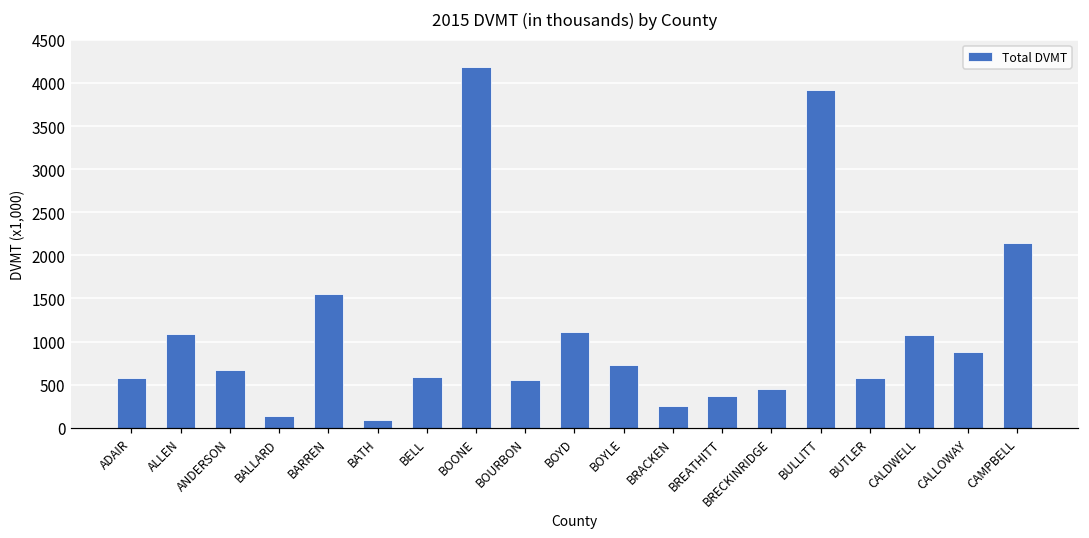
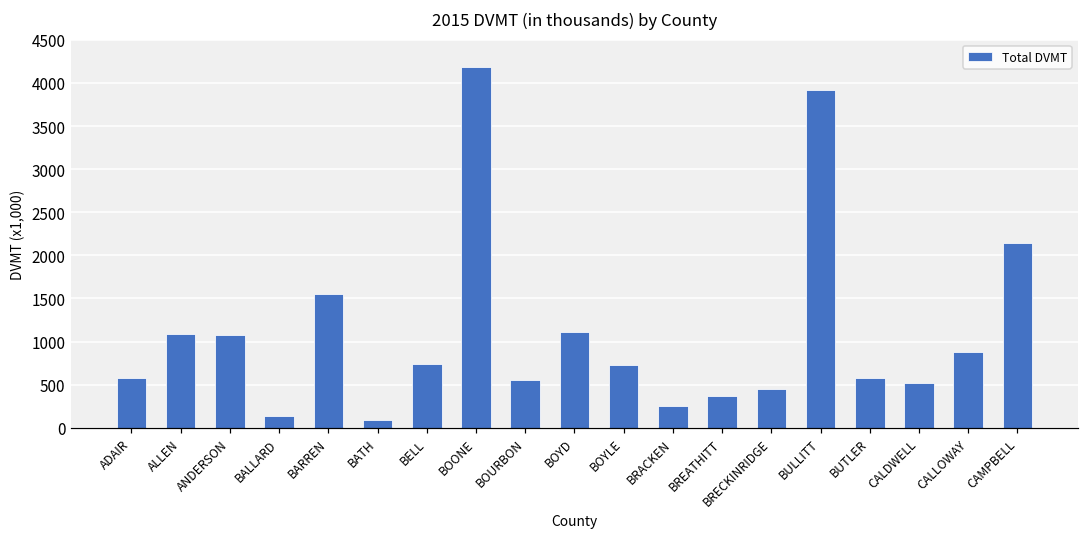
  {
    "ADAIR": 600,
    "ALLEN": 1100,
-   "ANDERSON": 700,
+   "ANDERSON": 1100,
    "BALLARD": 100,
    "BARREN": 1600,
    "BATH": 100,
-   "BELL": 600,
+   "BELL": 700,
    "BOONE": 4200,
    "BOURBON": 500,
    "BOYD": 1100,
    "BOYLE": 700,
    "BRACKEN": 300,
    "BREATHITT": 400,
    "BRECKINRIDGE": 400,
    "BULLITT": 3900,
    "BUTLER": 600,
-   "CALDWELL": 1100,
+   "CALDWELL": 500,
    "CALLOWAY": 900,
    "CAMPBELL": 2100
  }
